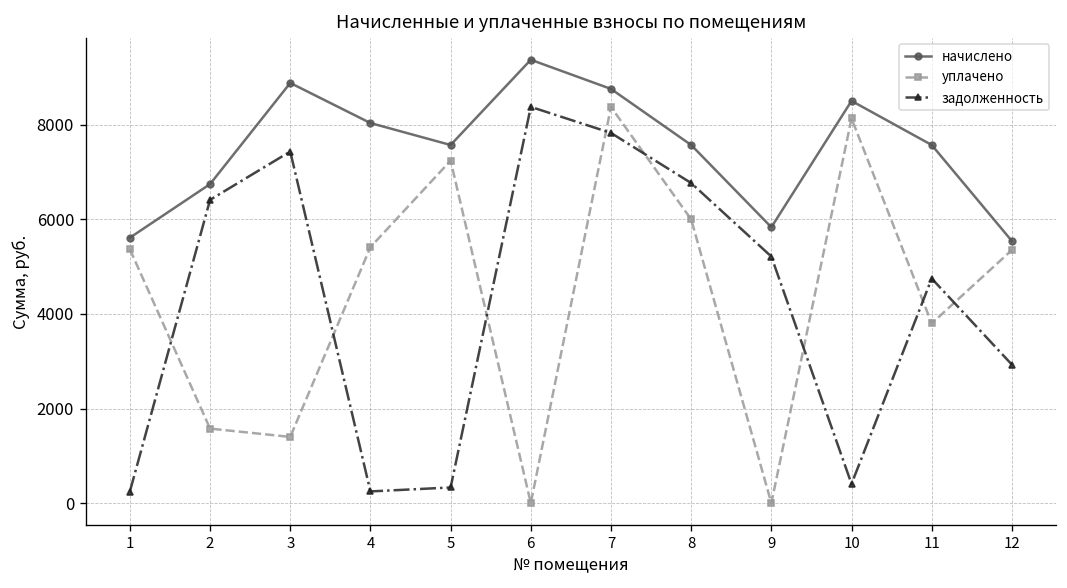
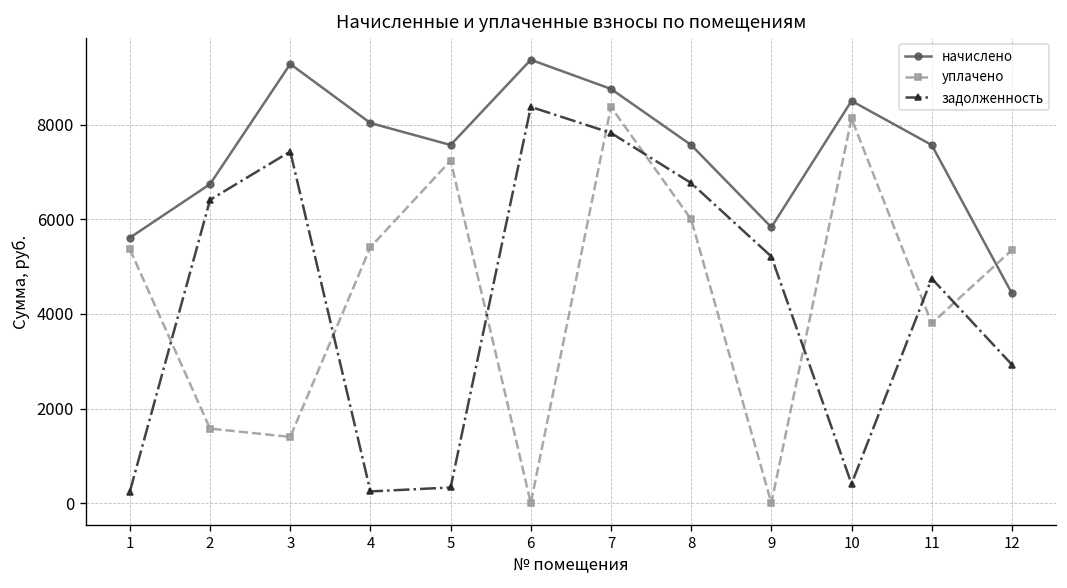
  {
    "начислено": {
      "1": 5600,
      "2": 6700,
-     "3": 8900,
+     "3": 9300,
      "4": 8000,
      "5": 7600,
      "6": 9400,
      "7": 8800,
      "8": 7600,
      "9": 5800,
      "10": 8500,
      "11": 7600,
-     "12": 5500
+     "12": 4400
    },
    "уплачено": {
      "1": 5400,
      "2": 1600,
      "3": 1400,
      "4": 5400,
      "5": 7200,
      "6": 0,
      "7": 8400,
      "8": 6000,
      "9": 0,
      "10": 8100,
      "11": 3800,
      "12": 5400
    },
    "задолженность": {
      "1": 200,
      "2": 6400,
      "3": 7400,
      "4": 200,
      "5": 300,
      "6": 8400,
      "7": 7800,
      "8": 6800,
      "9": 5200,
      "10": 400,
      "11": 4700,
      "12": 2900
    }
  }
